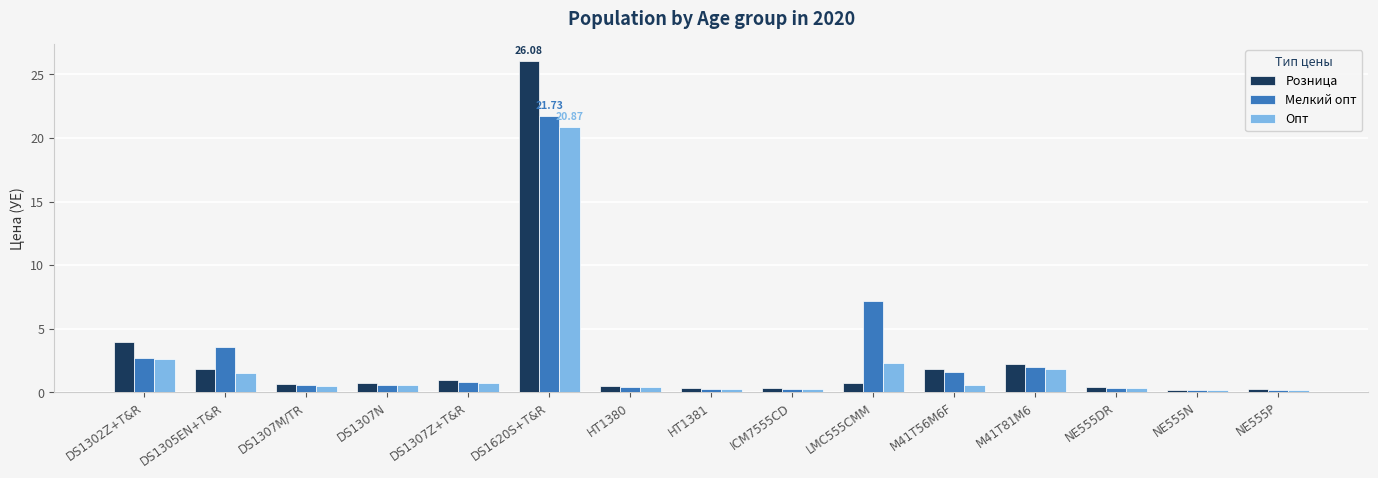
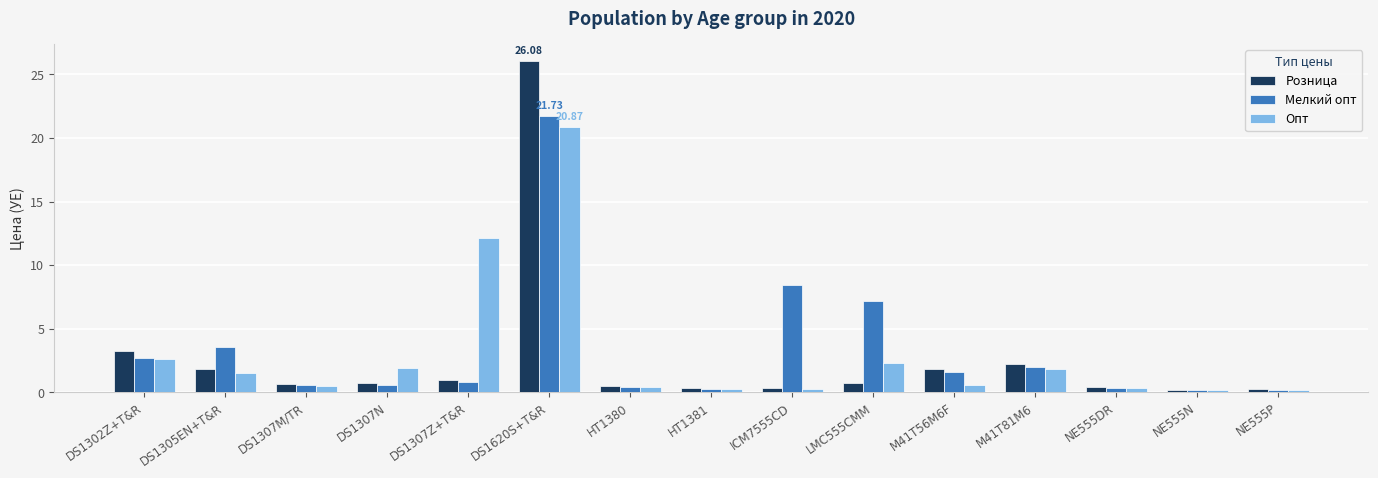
  {
    "Розница": {
-     "DS1302Z+T&R": 3.9,
+     "DS1302Z+T&R": 3.3,
      "DS1305EN+T&R": 1.9,
      "DS1307M/TR": 0.6,
      "DS1307N": 0.7,
      "DS1307Z+T&R": 0.9,
      "HT1380": 0.5,
      "HT1381": 0.3,
      "ICM7555CD": 0.3,
      "LMC555CMM": 0.7,
      "M41T56M6F": 1.9,
      "M41T81M6": 2.2,
      "NE555DR": 0.4,
      "NE555P": 0.2
    },
    "Мелкий опт": {
      "DS1302Z+T&R": 2.7,
      "DS1305EN+T&R": 3.5,
      "DS1307M/TR": 0.5,
      "DS1307N": 0.6,
      "DS1307Z+T&R": 0.8,
      "HT1380": 0.4,
      "HT1381": 0.3,
-     "ICM7555CD": 0.2,
+     "ICM7555CD": 8.4,
      "LMC555CMM": 7.1,
      "M41T56M6F": 1.6,
      "M41T81M6": 2.0,
      "NE555DR": 0.3
    },
    "Опт": {
      "DS1302Z+T&R": 2.6,
      "DS1305EN+T&R": 1.5,
      "DS1307M/TR": 0.5,
-     "DS1307N": 0.6,
-     "DS1307Z+T&R": 0.7,
+     "DS1307N": 1.9,
+     "DS1307Z+T&R": 12.1,
      "HT1380": 0.4,
      "HT1381": 0.3,
      "ICM7555CD": 0.2,
      "LMC555CMM": 2.3,
      "M41T56M6F": 0.6,
      "M41T81M6": 1.9,
      "NE555DR": 0.3
    }
  }
